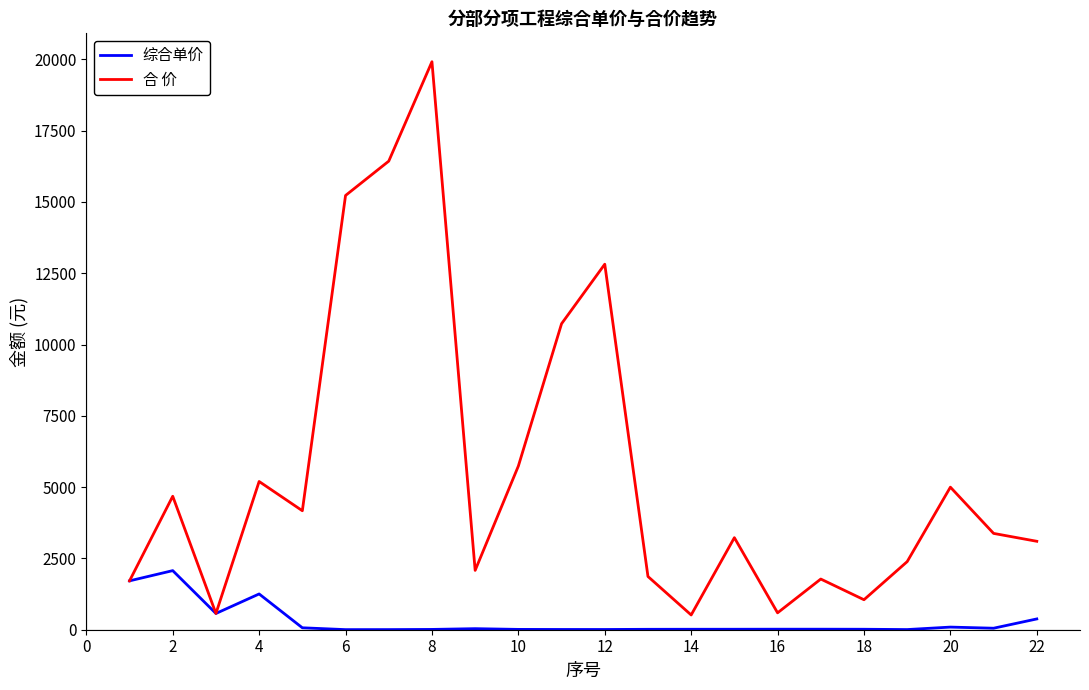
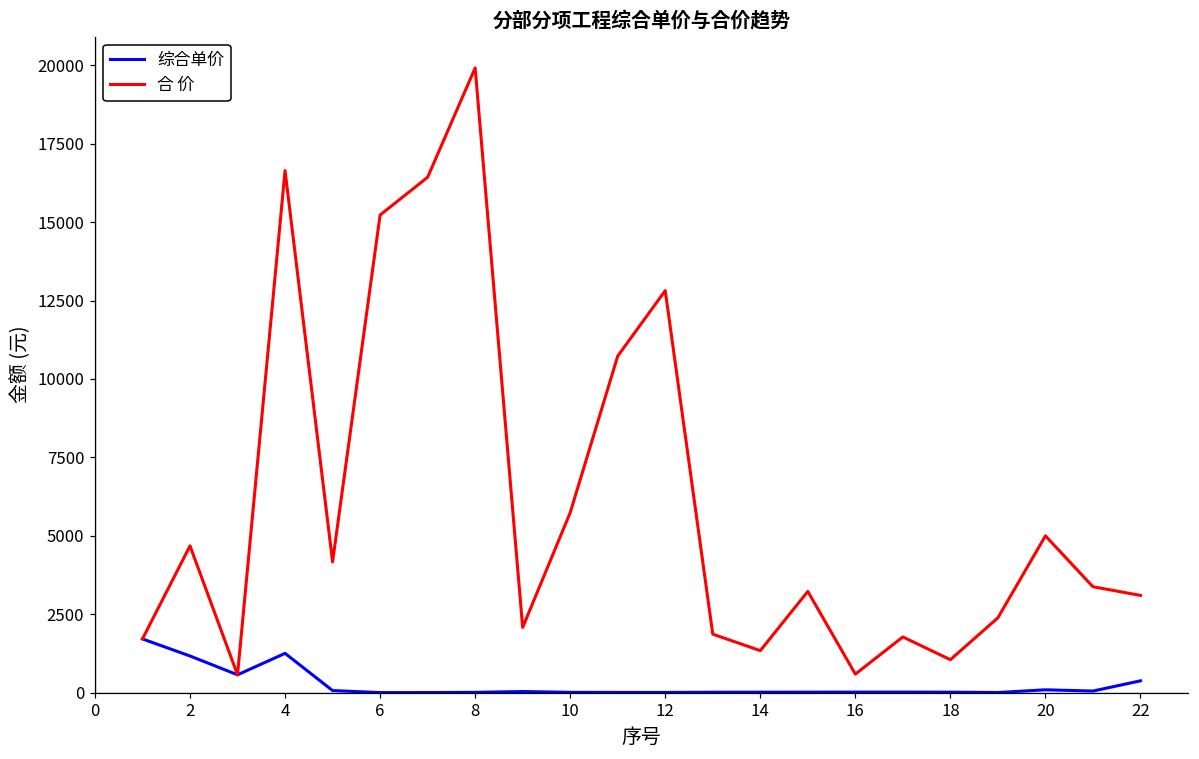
  {
    "综合单价": {
-     "2": 2100,
+     "2": 1200,
      "4": 1300,
      "6": 0,
      "8": 0,
      "10": 0,
      "12": 0,
      "14": 0,
      "16": 0,
      "18": 0,
      "20": 100,
      "22": 400
    },
    "合 价": {
      "2": 4700,
-     "4": 5200,
+     "4": 16600,
      "6": 15200,
      "8": 19900,
      "10": 5700,
      "12": 12800,
-     "14": 500,
+     "14": 1300,
      "16": 600,
      "18": 1100,
      "20": 5000,
      "22": 3100
    }
  }
